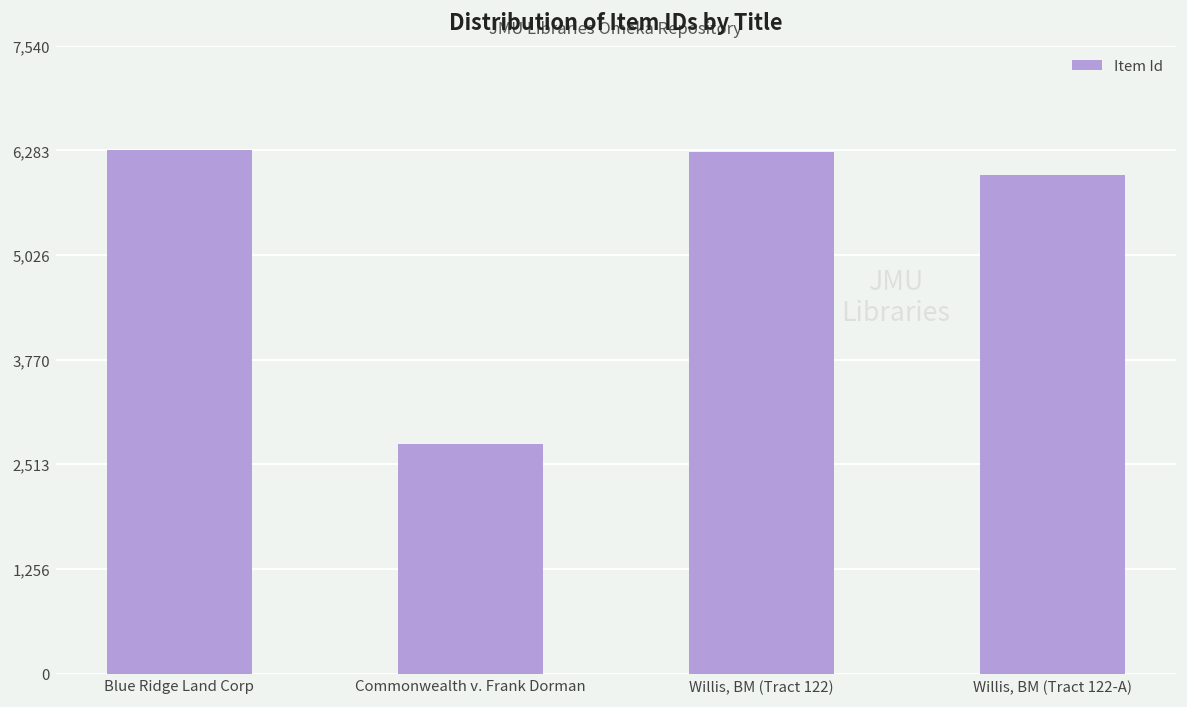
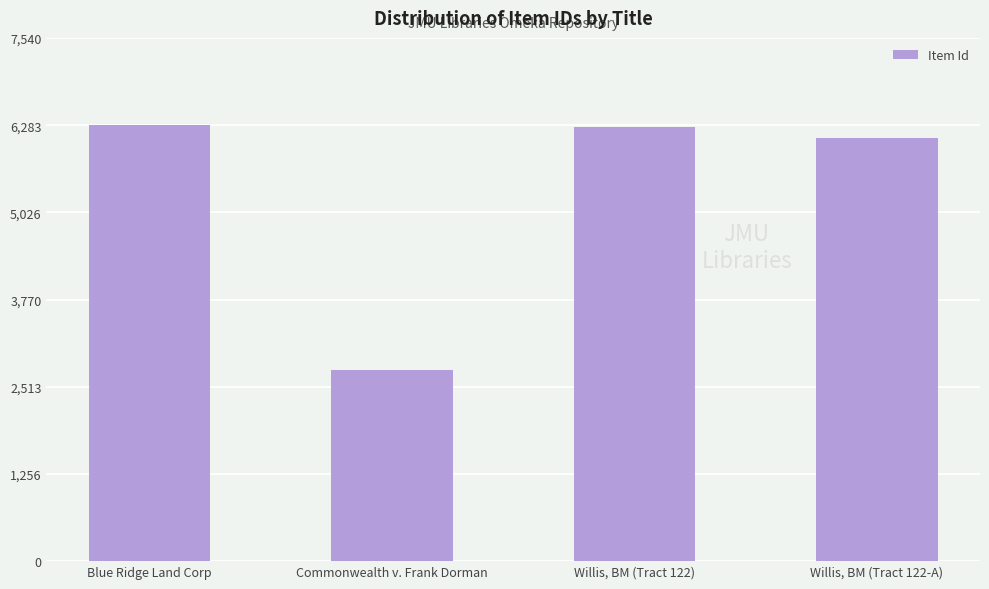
  {
    "Blue Ridge Land Corp": "6,300",
    "Commonwealth v. Frank Dorman": "2,800",
    "Willis, BM (Tract 122)": "6,300",
-   "Willis, BM (Tract 122-A)": "6,000"
+   "Willis, BM (Tract 122-A)": "6,100"
  }
